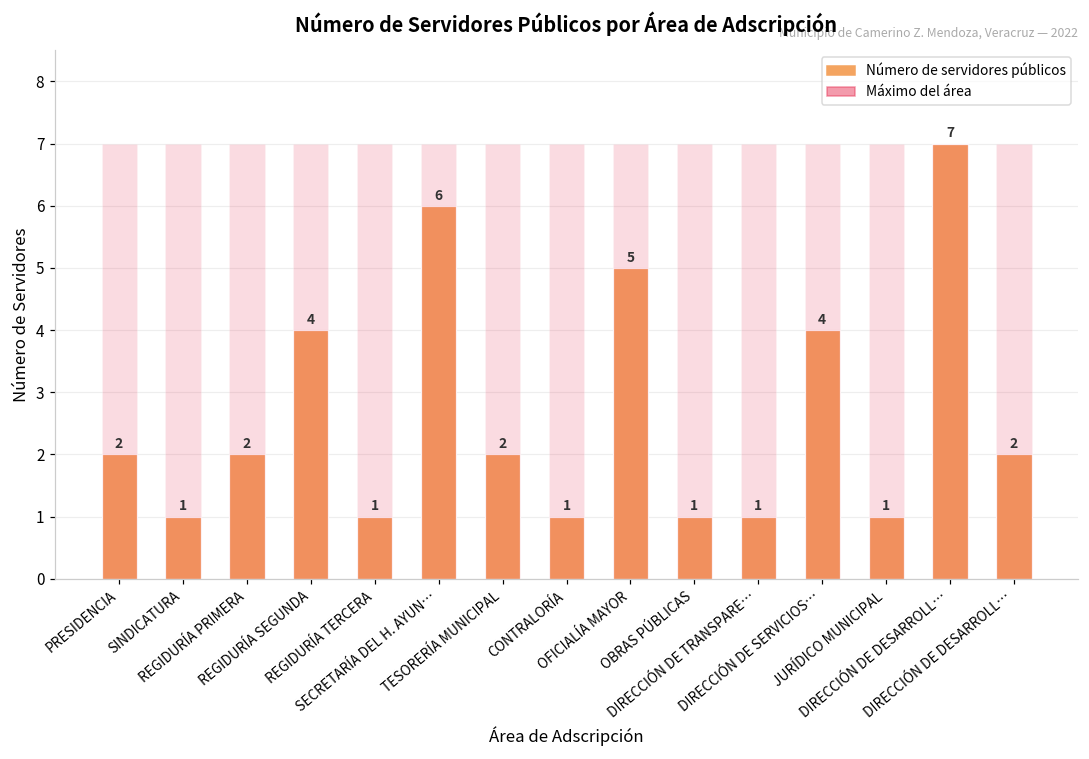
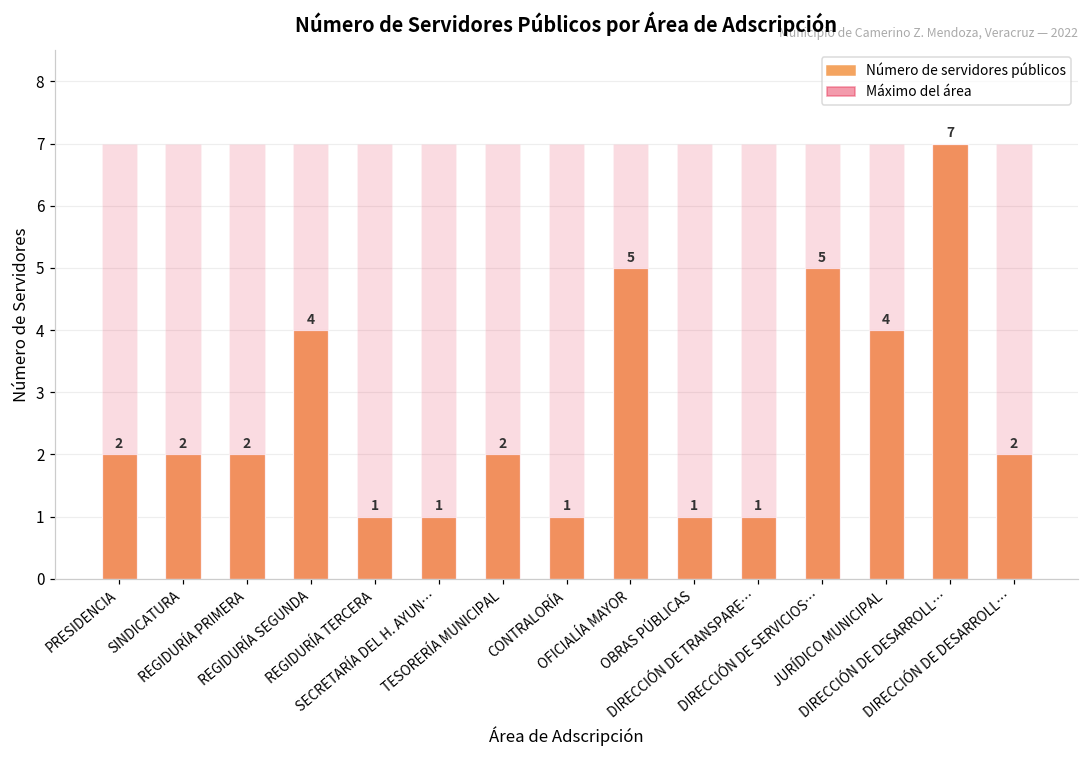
  {
    "Número de servidores públicos": {
-     "SINDICATURA": 1,
-     "SECRETARÍA DEL H. AYUN…": 6,
-     "DIRECCIÓN DE SERVICIOS…": 4,
-     "JURÍDICO MUNICIPAL": 1
+     "SINDICATURA": 2,
+     "SECRETARÍA DEL H. AYUN…": 1,
+     "DIRECCIÓN DE SERVICIOS…": 5,
+     "JURÍDICO MUNICIPAL": 4
    }
  }
